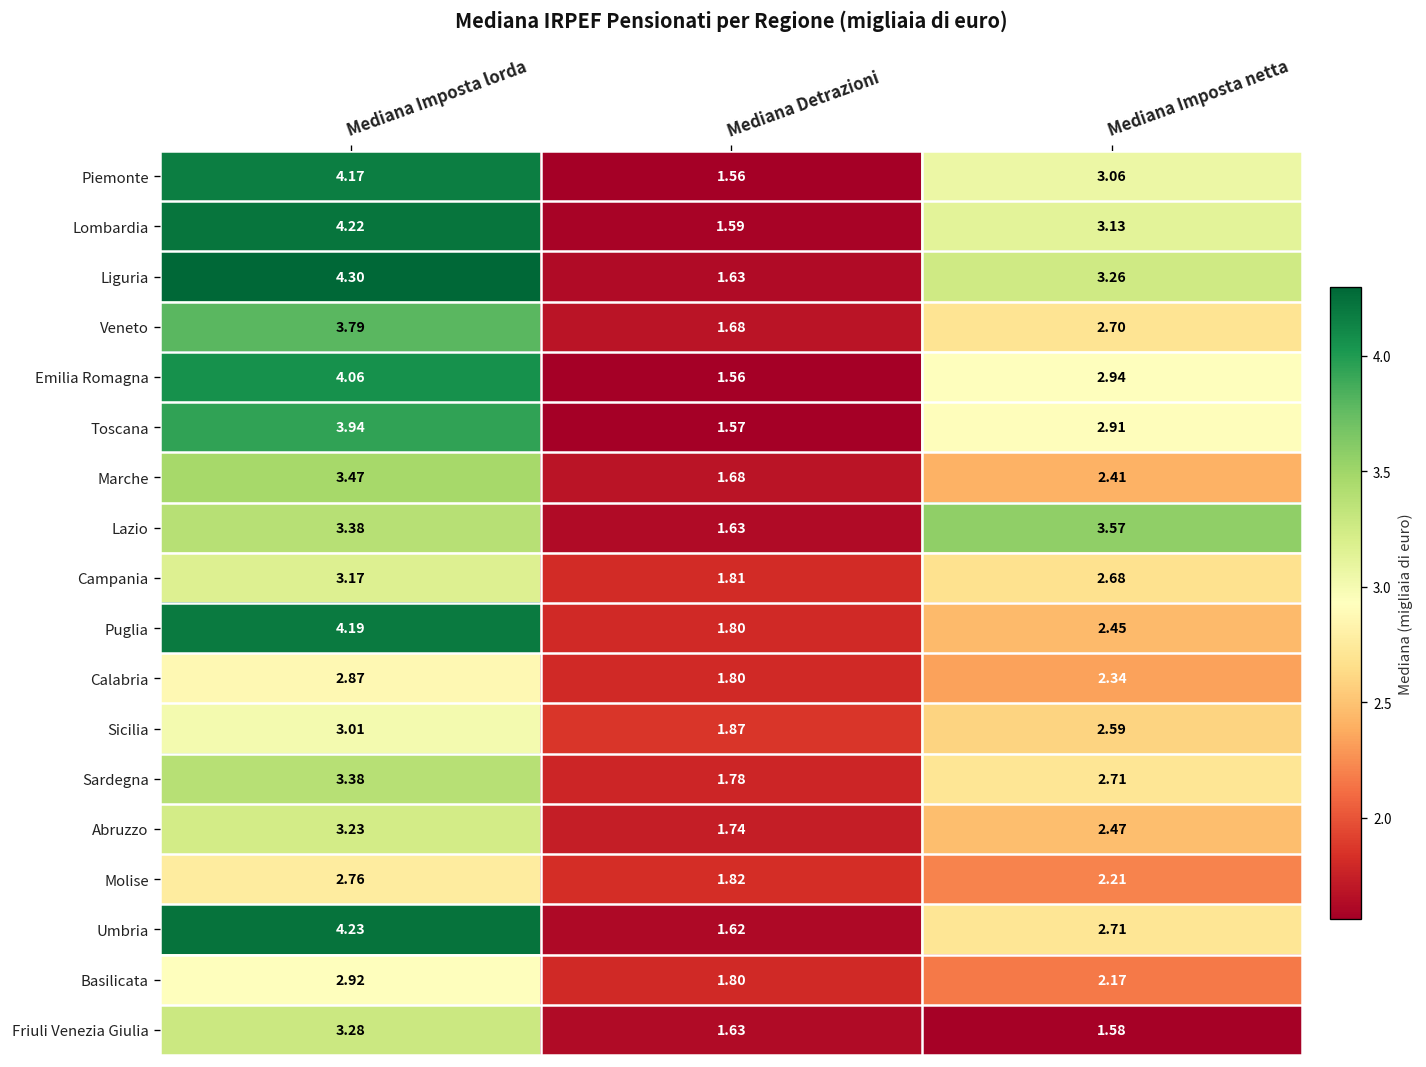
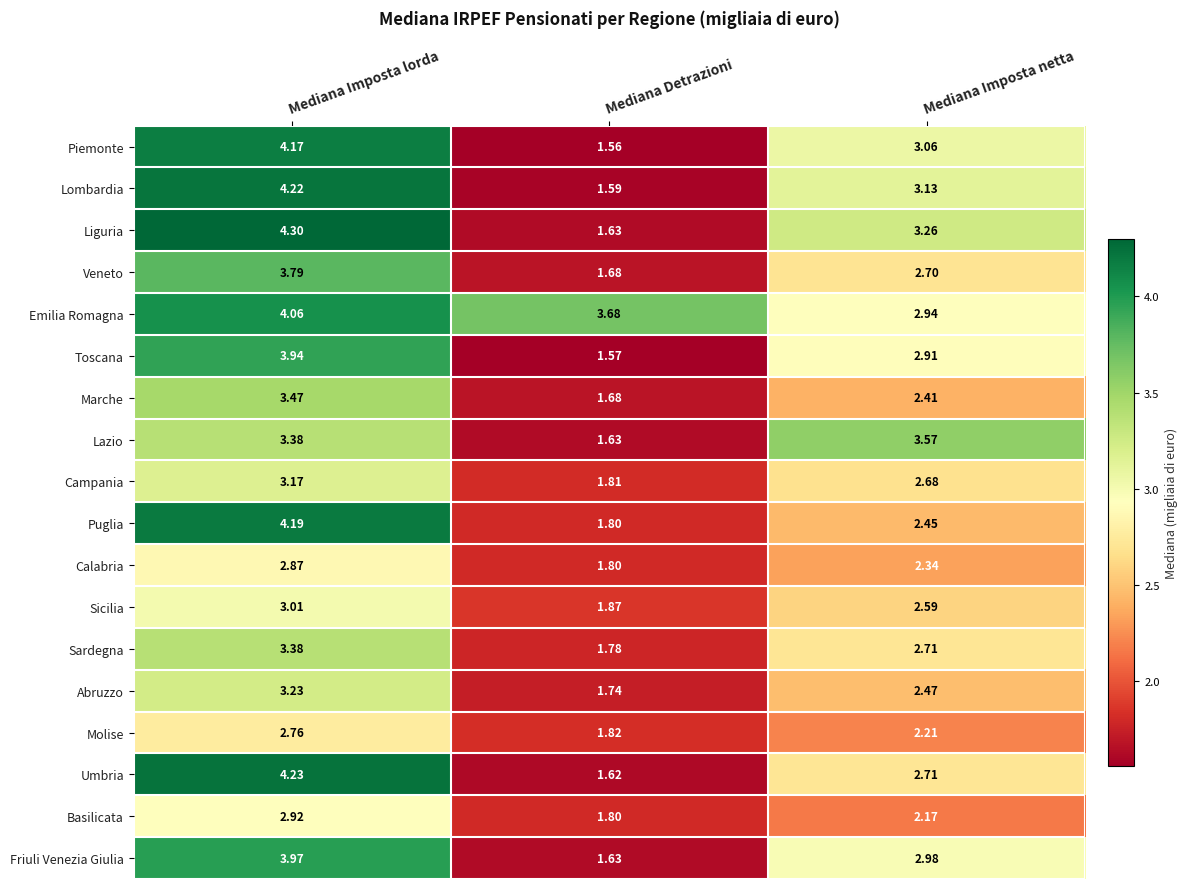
  {
    "Piemonte": {
      "Mediana Imposta lorda": 4.17,
      "Mediana Detrazioni": 1.56,
      "Mediana Imposta netta": 3.06
    },
    "Lombardia": {
      "Mediana Imposta lorda": 4.22,
      "Mediana Detrazioni": 1.59,
      "Mediana Imposta netta": 3.13
    },
    "Liguria": {
      "Mediana Imposta lorda": 4.30,
      "Mediana Detrazioni": 1.63,
      "Mediana Imposta netta": 3.26
    },
    "Veneto": {
      "Mediana Imposta lorda": 3.79,
      "Mediana Detrazioni": 1.68,
      "Mediana Imposta netta": 2.70
    },
    "Emilia Romagna": {
      "Mediana Imposta lorda": 4.06,
-     "Mediana Detrazioni": 1.56,
+     "Mediana Detrazioni": 3.68,
      "Mediana Imposta netta": 2.94
    },
    "Toscana": {
      "Mediana Imposta lorda": 3.94,
      "Mediana Detrazioni": 1.57,
      "Mediana Imposta netta": 2.91
    },
    "Marche": {
      "Mediana Imposta lorda": 3.47,
      "Mediana Detrazioni": 1.68,
      "Mediana Imposta netta": 2.41
    },
    "Lazio": {
      "Mediana Imposta lorda": 3.38,
      "Mediana Detrazioni": 1.63,
      "Mediana Imposta netta": 3.57
    },
    "Campania": {
      "Mediana Imposta lorda": 3.17,
      "Mediana Detrazioni": 1.81,
      "Mediana Imposta netta": 2.68
    },
    "Puglia": {
      "Mediana Imposta lorda": 4.19,
      "Mediana Detrazioni": 1.80,
      "Mediana Imposta netta": 2.45
    },
    "Calabria": {
      "Mediana Imposta lorda": 2.87,
      "Mediana Detrazioni": 1.80,
      "Mediana Imposta netta": 2.34
    },
    "Sicilia": {
      "Mediana Imposta lorda": 3.01,
      "Mediana Detrazioni": 1.87,
      "Mediana Imposta netta": 2.59
    },
    "Sardegna": {
      "Mediana Imposta lorda": 3.38,
      "Mediana Detrazioni": 1.78,
      "Mediana Imposta netta": 2.71
    },
    "Abruzzo": {
      "Mediana Imposta lorda": 3.23,
      "Mediana Detrazioni": 1.74,
      "Mediana Imposta netta": 2.47
    },
    "Molise": {
      "Mediana Imposta lorda": 2.76,
      "Mediana Detrazioni": 1.82,
      "Mediana Imposta netta": 2.21
    },
    "Umbria": {
      "Mediana Imposta lorda": 4.23,
      "Mediana Detrazioni": 1.62,
      "Mediana Imposta netta": 2.71
    },
    "Basilicata": {
      "Mediana Imposta lorda": 2.92,
      "Mediana Detrazioni": 1.80,
      "Mediana Imposta netta": 2.17
    },
    "Friuli Venezia Giulia": {
-     "Mediana Imposta lorda": 3.28,
+     "Mediana Imposta lorda": 3.97,
      "Mediana Detrazioni": 1.63,
-     "Mediana Imposta netta": 1.58
+     "Mediana Imposta netta": 2.98
    }
  }
